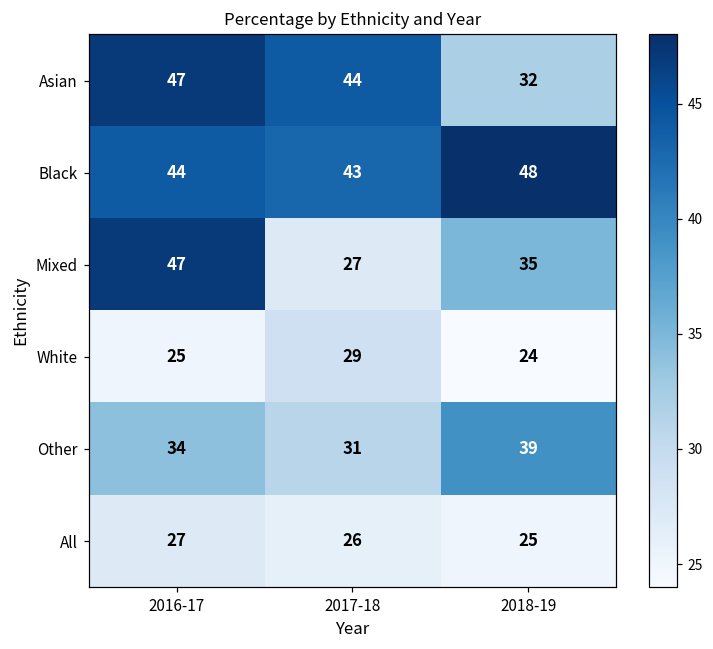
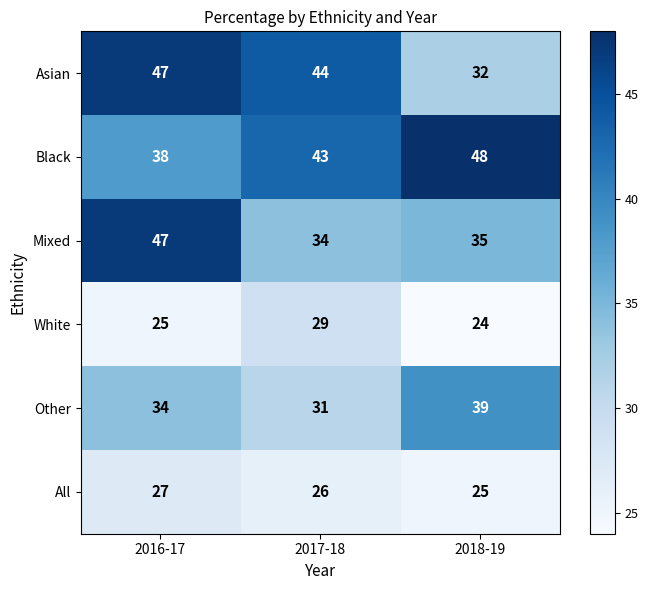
  {
    "Asian": {
      "2016-17": 47,
      "2017-18": 44,
      "2018-19": 32
    },
    "Black": {
-     "2016-17": 44,
+     "2016-17": 38,
      "2017-18": 43,
      "2018-19": 48
    },
    "Mixed": {
      "2016-17": 47,
-     "2017-18": 27,
+     "2017-18": 34,
      "2018-19": 35
    },
    "White": {
      "2016-17": 25,
      "2017-18": 29,
      "2018-19": 24
    },
    "Other": {
      "2016-17": 34,
      "2017-18": 31,
      "2018-19": 39
    },
    "All": {
      "2016-17": 27,
      "2017-18": 26,
      "2018-19": 25
    }
  }
